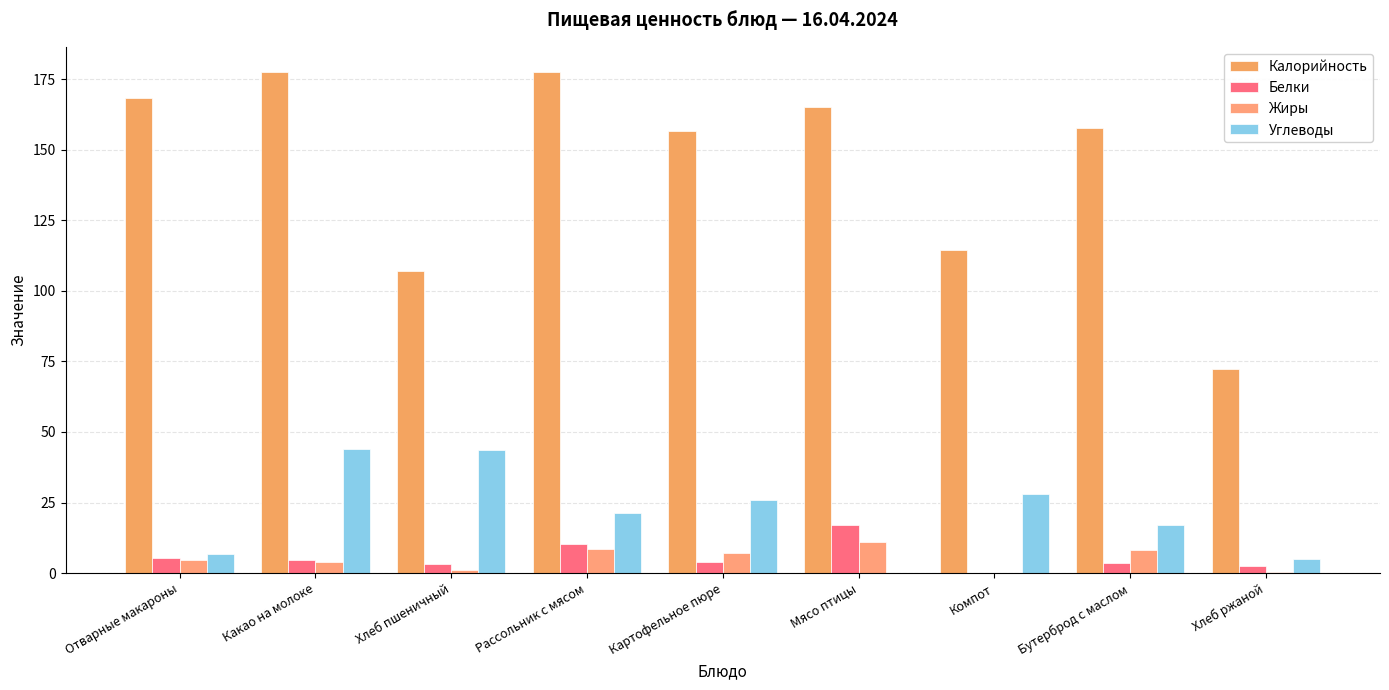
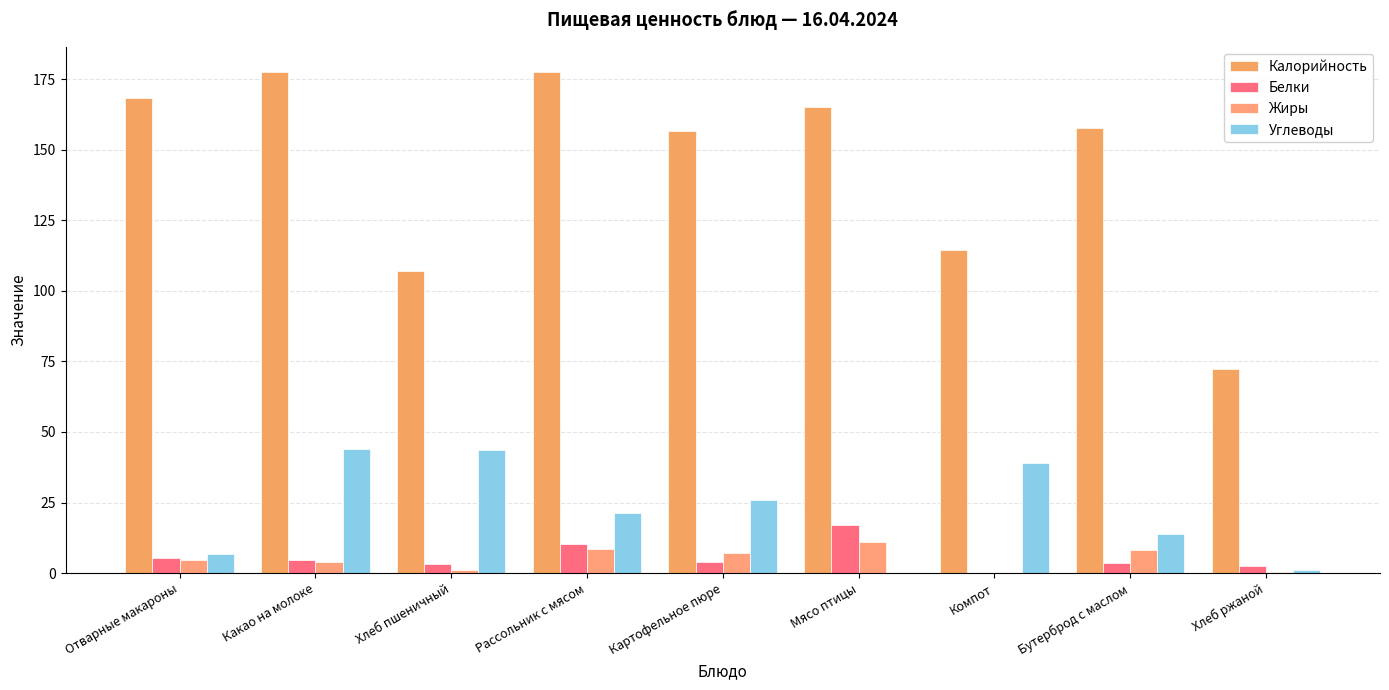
  {
    "Углеводы": {
      "Отварные макароны": 7,
      "Какао на молоке": 44,
      "Хлеб пшеничный": 44,
      "Рассольник с мясом": 21,
      "Картофельное пюре": 26,
      "Мясо птицы": 0,
-     "Компот": 28,
-     "Бутерброд с маслом": 17,
-     "Хлеб ржаной": 5
+     "Компот": 39,
+     "Бутерброд с маслом": 14,
+     "Хлеб ржаной": 1
    }
  }
